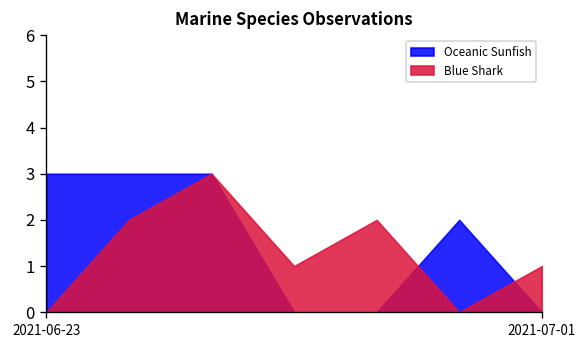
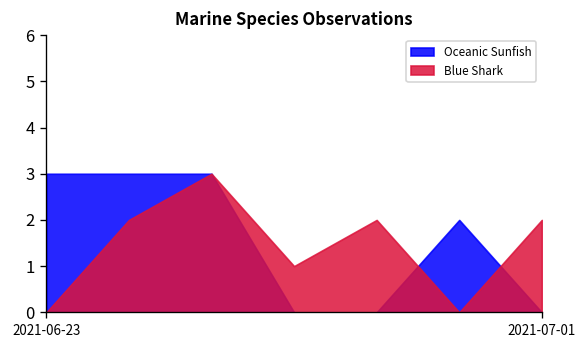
  {
    "Oceanic Sunfish": {
      "2021-06-23": 3,
      "2021-07-01": 0
    },
    "Blue Shark": {
      "2021-06-23": 0,
-     "2021-07-01": 1
+     "2021-07-01": 2
    }
  }
